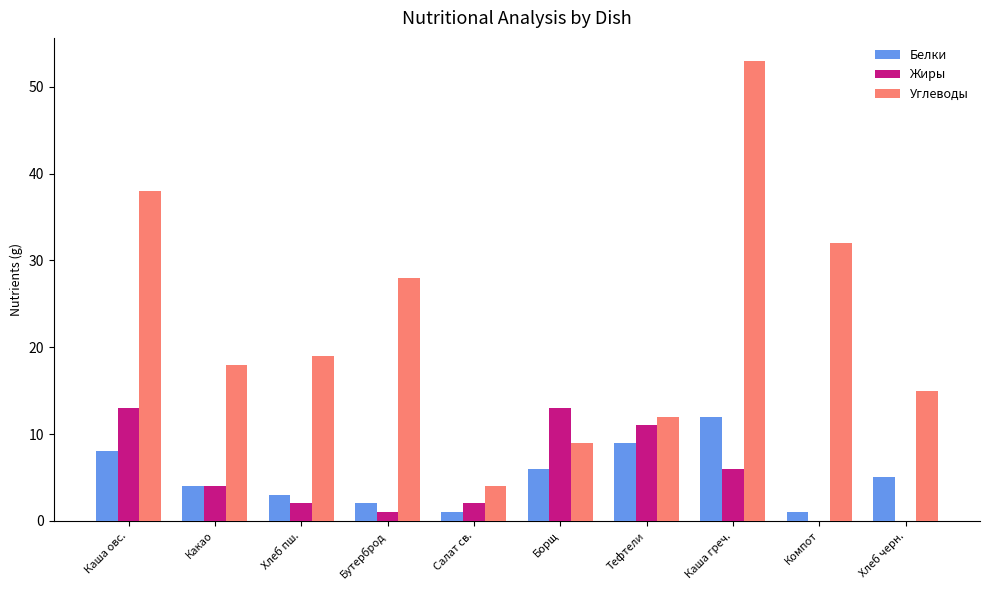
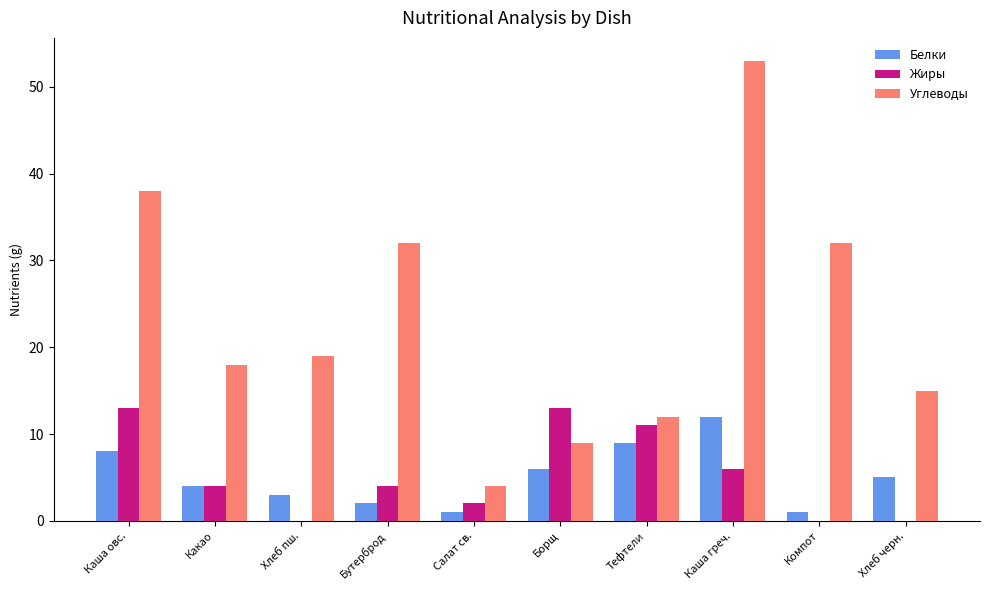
  {
    "Белки": {
      "Каша овс.": 8,
      "Какао": 4,
      "Хлеб пш.": 3,
      "Бутерброд": 2,
      "Салат св.": 1,
      "Борщ": 6,
      "Тефтели": 9,
      "Каша греч.": 12,
      "Компот": 1,
      "Хлеб черн.": 5
    },
    "Жиры": {
      "Каша овс.": 13,
      "Какао": 4,
-     "Хлеб пш.": 2,
-     "Бутерброд": 1,
+     "Хлеб пш.": 0,
+     "Бутерброд": 4,
      "Салат св.": 2,
      "Борщ": 13,
      "Тефтели": 11,
      "Каша греч.": 6,
      "Компот": 0,
      "Хлеб черн.": 0
    },
    "Углеводы": {
      "Каша овс.": 38,
      "Какао": 18,
      "Хлеб пш.": 19,
-     "Бутерброд": 28,
+     "Бутерброд": 32,
      "Салат св.": 4,
      "Борщ": 9,
      "Тефтели": 12,
      "Каша греч.": 53,
      "Компот": 32,
      "Хлеб черн.": 15
    }
  }
